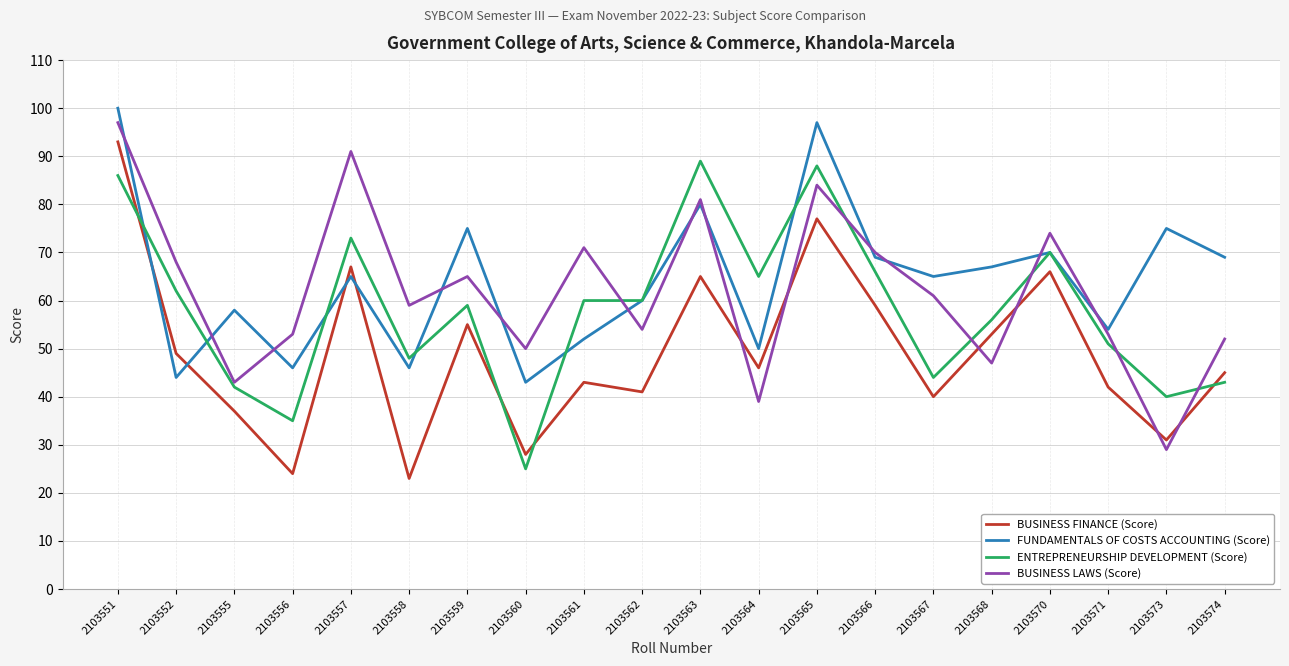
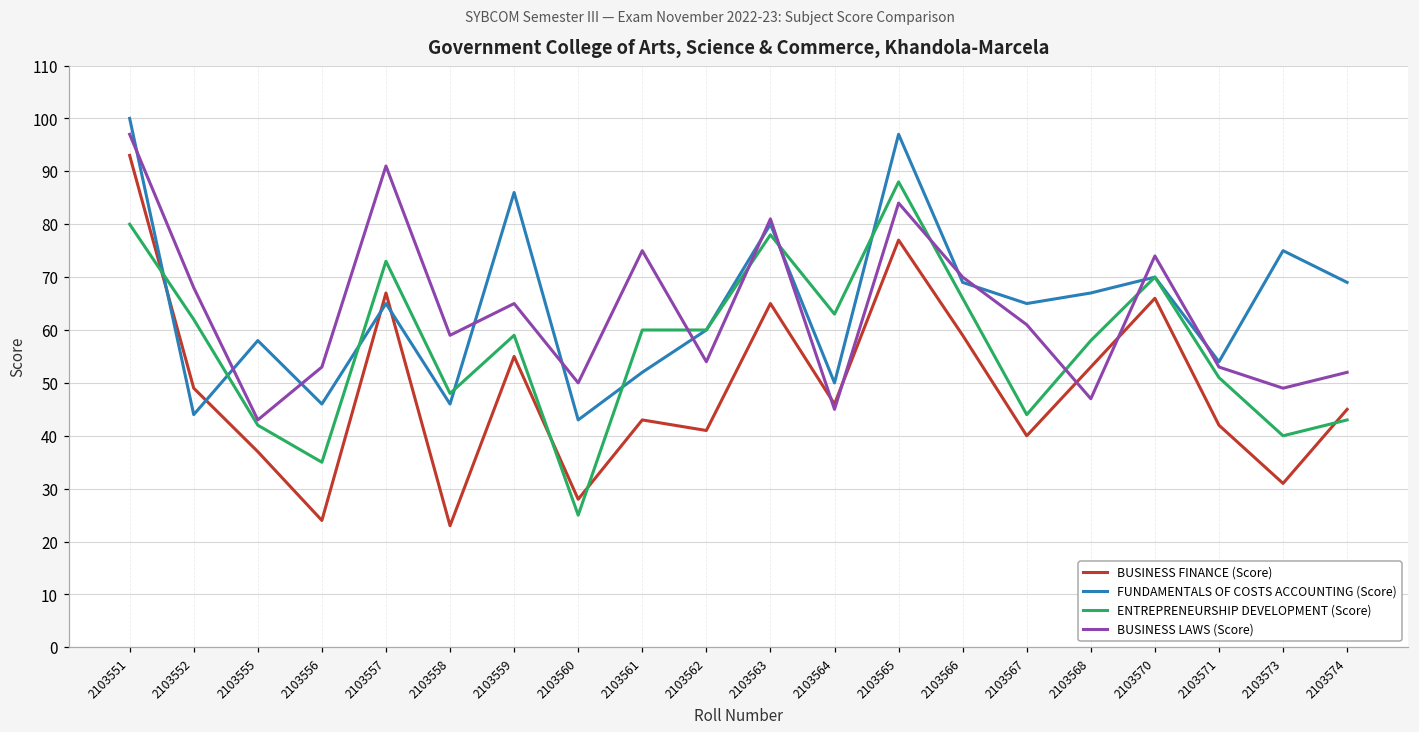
  {
    "BUSINESS FINANCE (Score)": {
      "2103551": 93,
      "2103552": 49,
      "2103555": 37,
      "2103556": 24,
      "2103557": 67,
      "2103558": 23,
      "2103559": 55,
      "2103560": 28,
      "2103561": 43,
      "2103562": 41,
      "2103563": 65,
      "2103564": 46,
      "2103565": 77,
      "2103566": 59,
      "2103567": 40,
      "2103568": 53,
      "2103570": 66,
      "2103571": 42,
      "2103573": 31,
      "2103574": 45
    },
    "FUNDAMENTALS OF COSTS ACCOUNTING (Score)": {
      "2103551": 100,
      "2103552": 44,
      "2103555": 58,
      "2103556": 46,
      "2103557": 65,
      "2103558": 46,
-     "2103559": 75,
+     "2103559": 86,
      "2103560": 43,
      "2103561": 52,
      "2103563": 80,
      "2103564": 50,
      "2103565": 97,
      "2103566": 69,
      "2103567": 65,
      "2103568": 67,
      "2103571": 54,
      "2103573": 75,
      "2103574": 69
    },
    "ENTREPRENEURSHIP DEVELOPMENT (Score)": {
-     "2103551": 86,
+     "2103551": 80,
      "2103552": 62,
      "2103555": 42,
      "2103556": 35,
      "2103557": 73,
      "2103558": 48,
      "2103559": 59,
      "2103560": 25,
      "2103561": 60,
-     "2103563": 89,
-     "2103564": 65,
+     "2103563": 78,
+     "2103564": 63,
      "2103565": 88,
      "2103566": 66,
      "2103567": 44,
-     "2103568": 56,
+     "2103568": 58,
      "2103571": 51,
      "2103573": 40,
      "2103574": 43
    },
    "BUSINESS LAWS (Score)": {
      "2103551": 97,
      "2103552": 68,
      "2103555": 43,
      "2103556": 53,
      "2103557": 91,
      "2103558": 59,
      "2103559": 65,
      "2103560": 50,
-     "2103561": 71,
+     "2103561": 75,
      "2103562": 54,
      "2103563": 81,
-     "2103564": 39,
+     "2103564": 45,
      "2103565": 84,
      "2103566": 70,
      "2103567": 61,
      "2103568": 47,
      "2103570": 74,
      "2103571": 53,
-     "2103573": 29,
+     "2103573": 49,
      "2103574": 52
    }
  }
